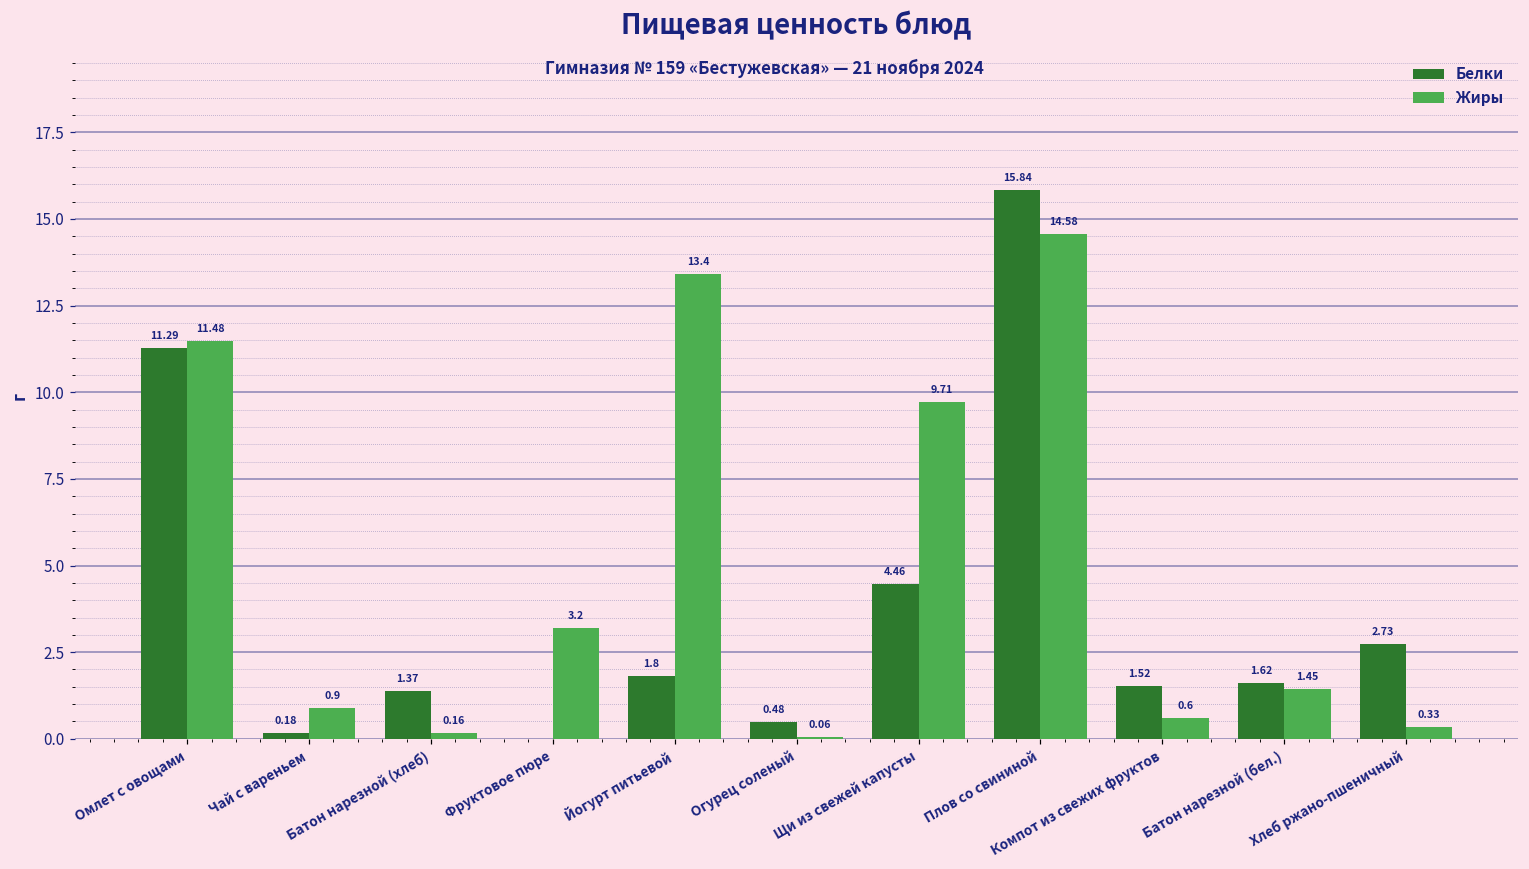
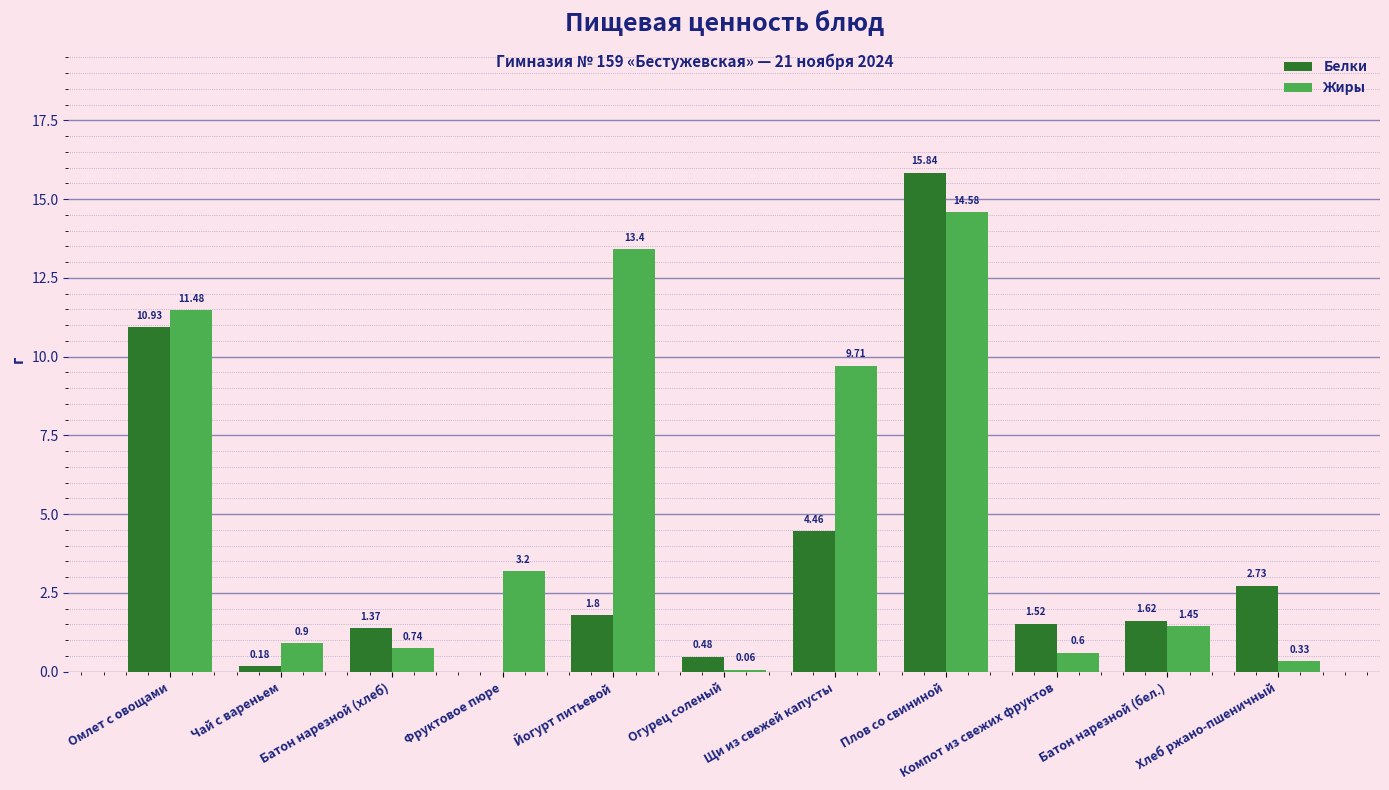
  {
    "Белки": {
-     "Омлет с овощами": 11.29,
+     "Омлет с овощами": 10.93,
      "Чай с вареньем": 0.18,
      "Батон нарезной (хлеб)": 1.37,
      "Йогурт питьевой": 1.8,
      "Огурец соленый": 0.48,
      "Щи из свежей капусты": 4.46,
      "Плов со свининой": 15.84,
      "Компот из свежих фруктов": 1.52,
      "Батон нарезной (бел.)": 1.62,
      "Хлеб ржано-пшеничный": 2.73
    },
    "Жиры": {
      "Омлет с овощами": 11.48,
      "Чай с вареньем": 0.9,
-     "Батон нарезной (хлеб)": 0.16,
+     "Батон нарезной (хлеб)": 0.74,
      "Фруктовое пюре": 3.2,
      "Йогурт питьевой": 13.4,
      "Огурец соленый": 0.06,
      "Щи из свежей капусты": 9.71,
      "Плов со свининой": 14.58,
      "Компот из свежих фруктов": 0.6,
      "Батон нарезной (бел.)": 1.45,
      "Хлеб ржано-пшеничный": 0.33
    }
  }
